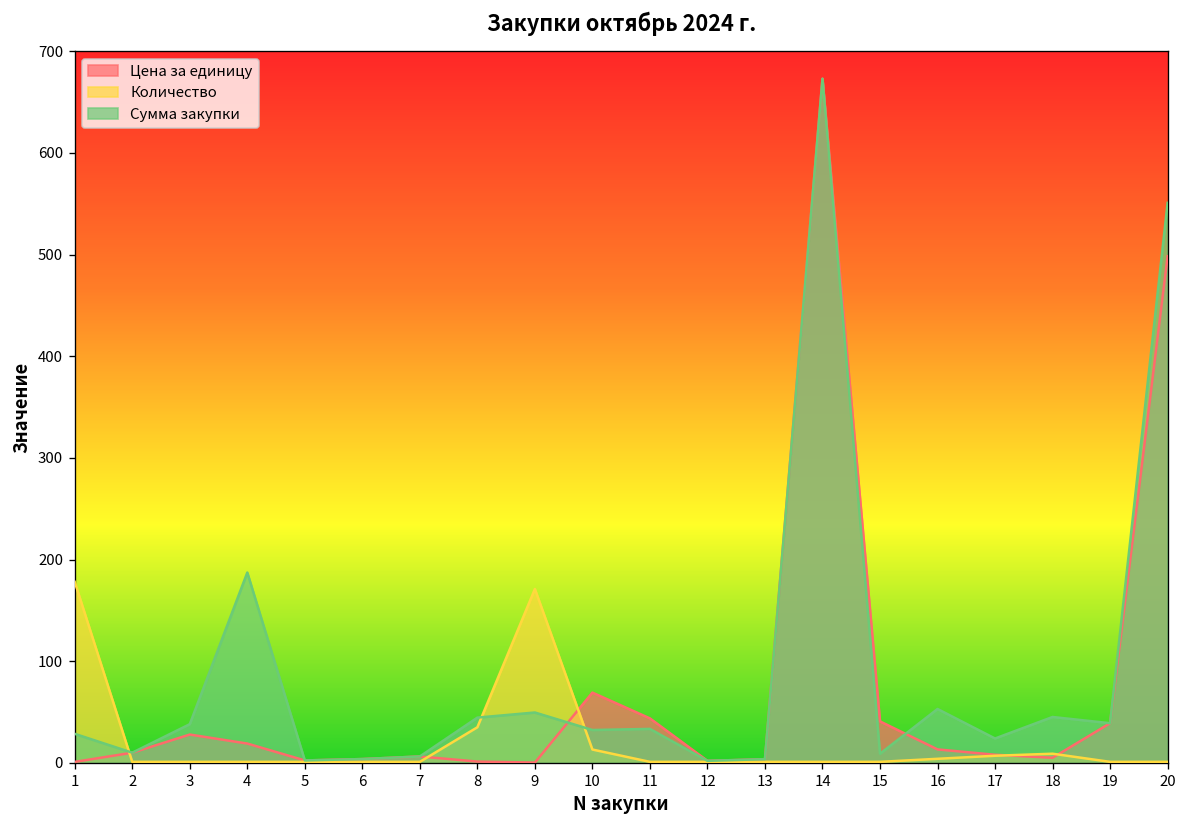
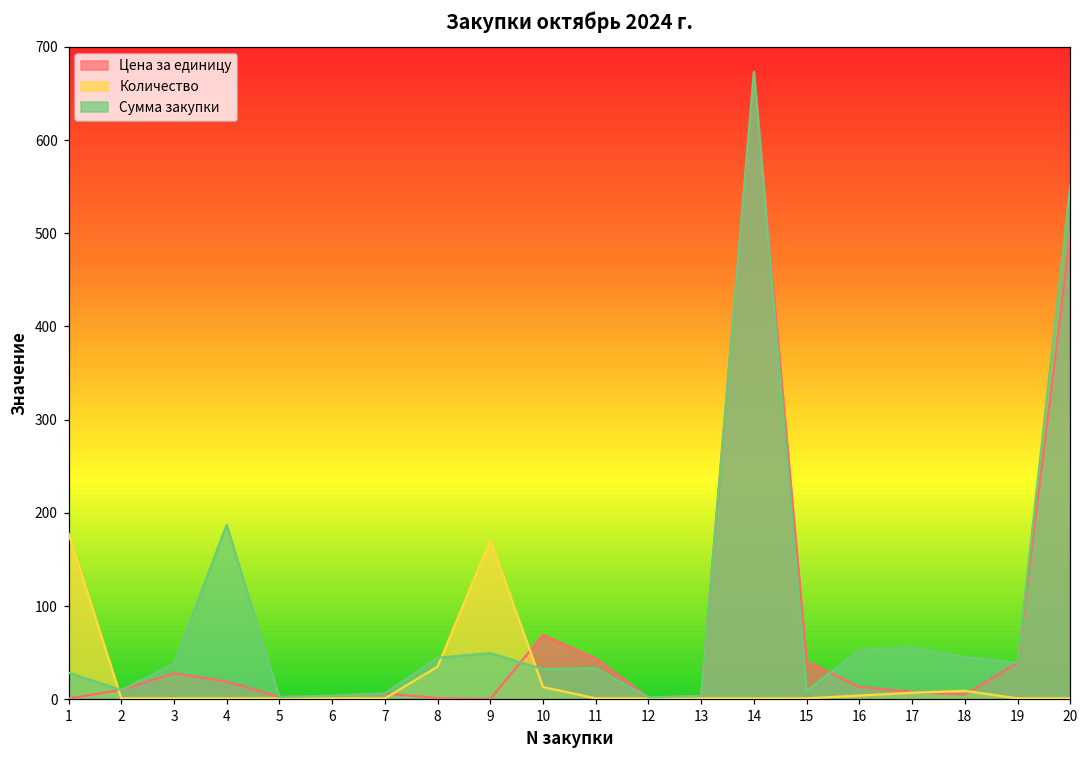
  {
    "Цена за единицу": {
      "1": 0,
      "3": 30,
      "4": 20,
      "8": 0,
      "9": 0,
      "10": 70,
      "11": 40,
      "15": 40,
      "16": 10,
      "18": 10,
      "20": 500
    },
    "Количество": {
      "1": 180,
      "2": 0,
      "3": 0,
      "4": 0,
      "7": 0,
      "8": 40,
      "9": 170,
      "10": 10,
      "11": 0,
      "14": 0,
      "15": 0,
      "16": 0,
      "18": 10,
      "19": 0,
      "20": 0
    },
    "Сумма закупки": {
      "1": 30,
      "3": 40,
      "4": 190,
      "8": 40,
      "9": 50,
      "10": 30,
      "11": 30,
      "15": 10,
      "16": 50,
-     "17": 20,
+     "17": 60,
      "18": 50,
      "20": 550
    }
  }
